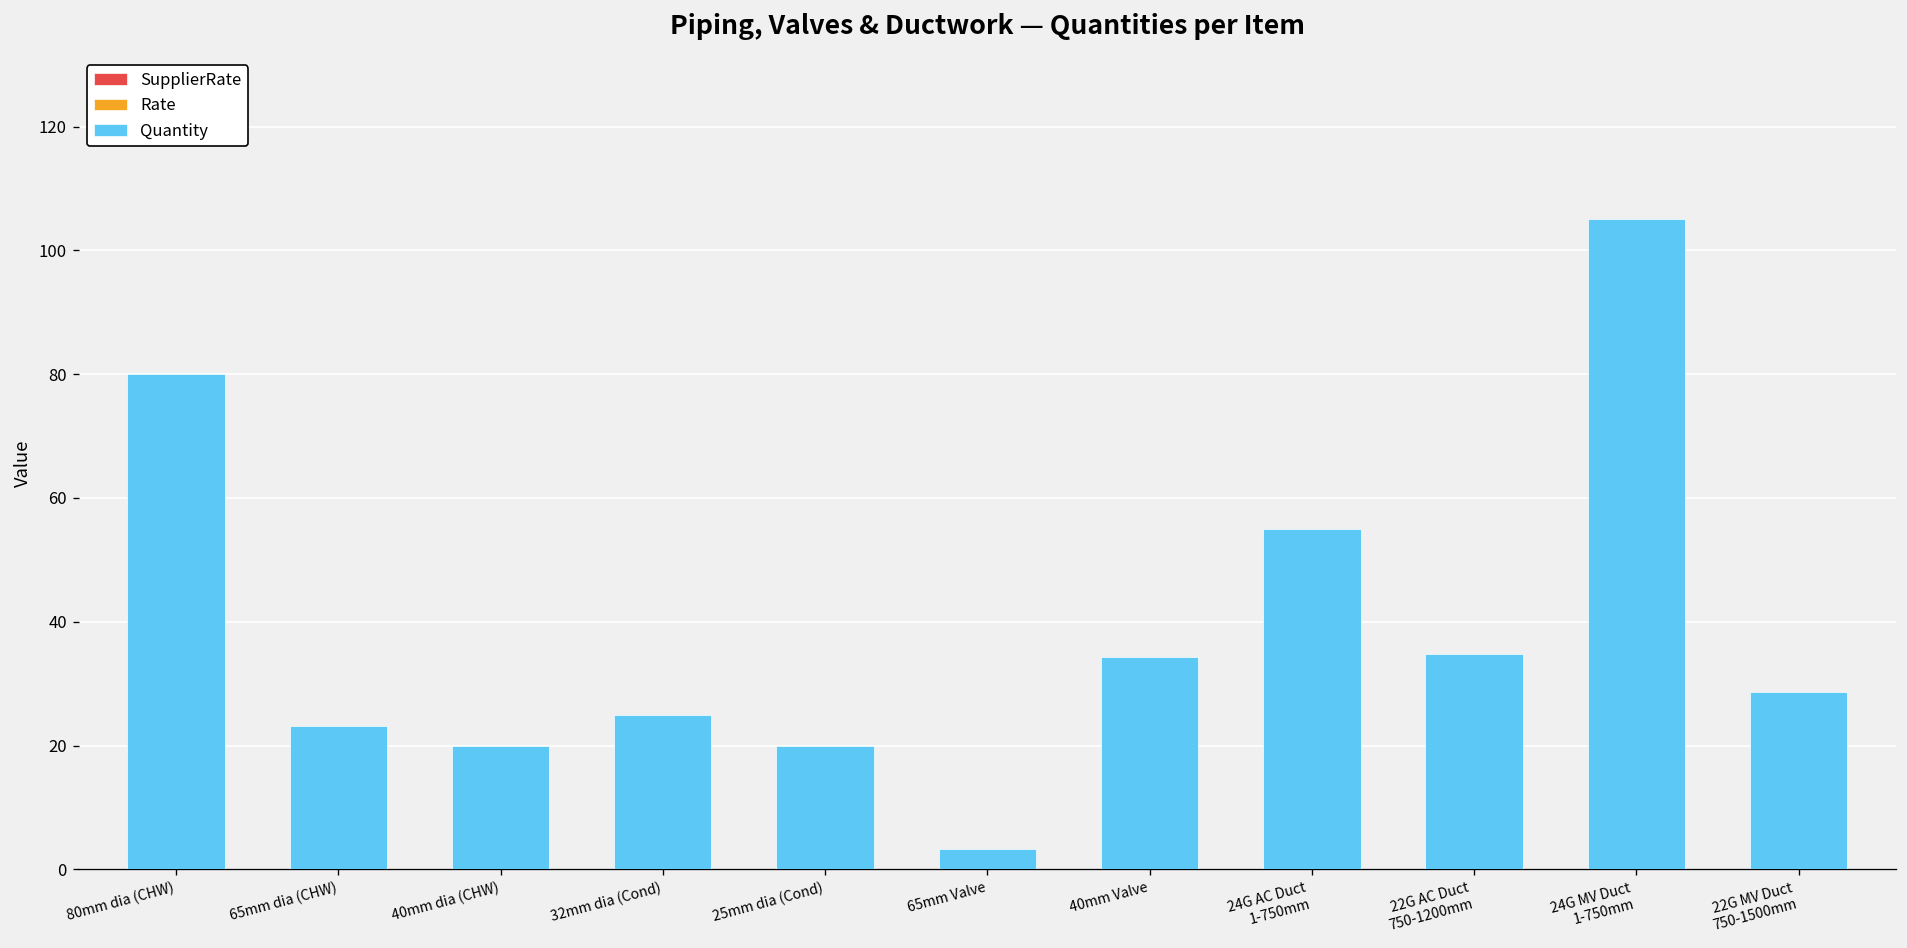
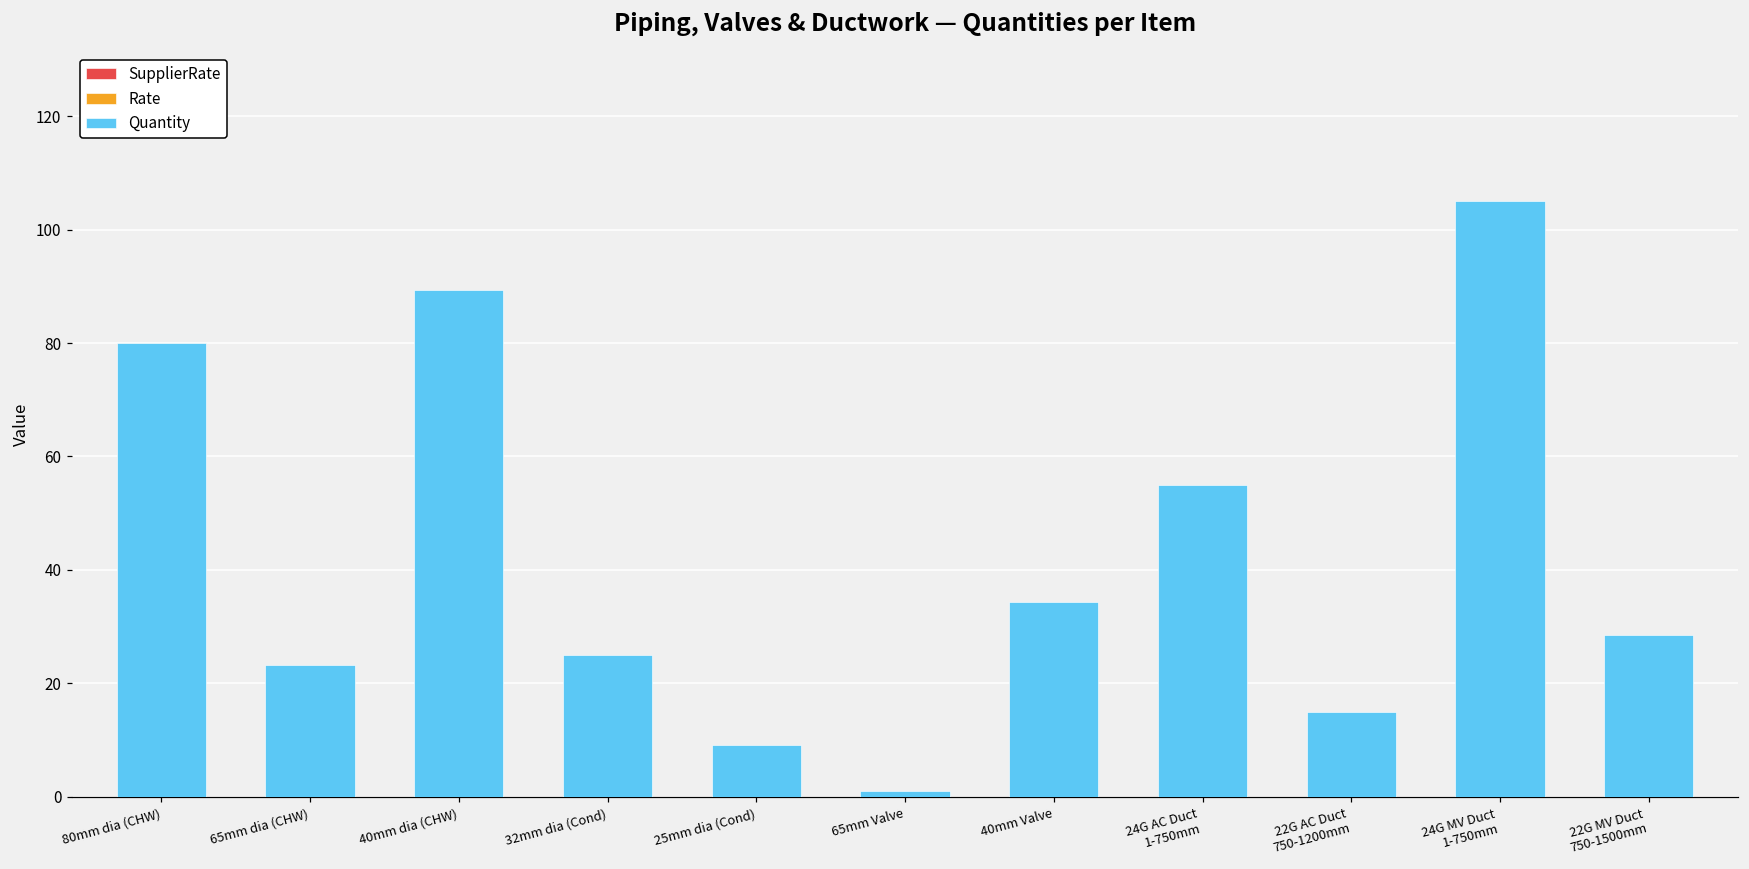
  {
    "Rate": {
      "80mm dia (CHW)": 0,
      "65mm dia (CHW)": 0,
      "40mm dia (CHW)": 0,
      "32mm dia (Cond)": 0,
      "25mm dia (Cond)": 0,
      "65mm Valve": 0,
      "40mm Valve": 0,
      "24G AC Duct 1-750mm": 0,
      "22G AC Duct 750-1200mm": 0,
      "24G MV Duct 1-750mm": 0,
      "22G MV Duct 750-1500mm": 0
    },
    "Quantity": {
      "80mm dia (CHW)": 80,
      "65mm dia (CHW)": 23,
-     "40mm dia (CHW)": 20,
+     "40mm dia (CHW)": 89,
      "32mm dia (Cond)": 25,
-     "25mm dia (Cond)": 20,
-     "65mm Valve": 3,
+     "25mm dia (Cond)": 9,
+     "65mm Valve": 1,
      "40mm Valve": 34,
      "24G AC Duct 1-750mm": 55,
-     "22G AC Duct 750-1200mm": 35,
+     "22G AC Duct 750-1200mm": 15,
      "24G MV Duct 1-750mm": 105,
      "22G MV Duct 750-1500mm": 29
    }
  }
